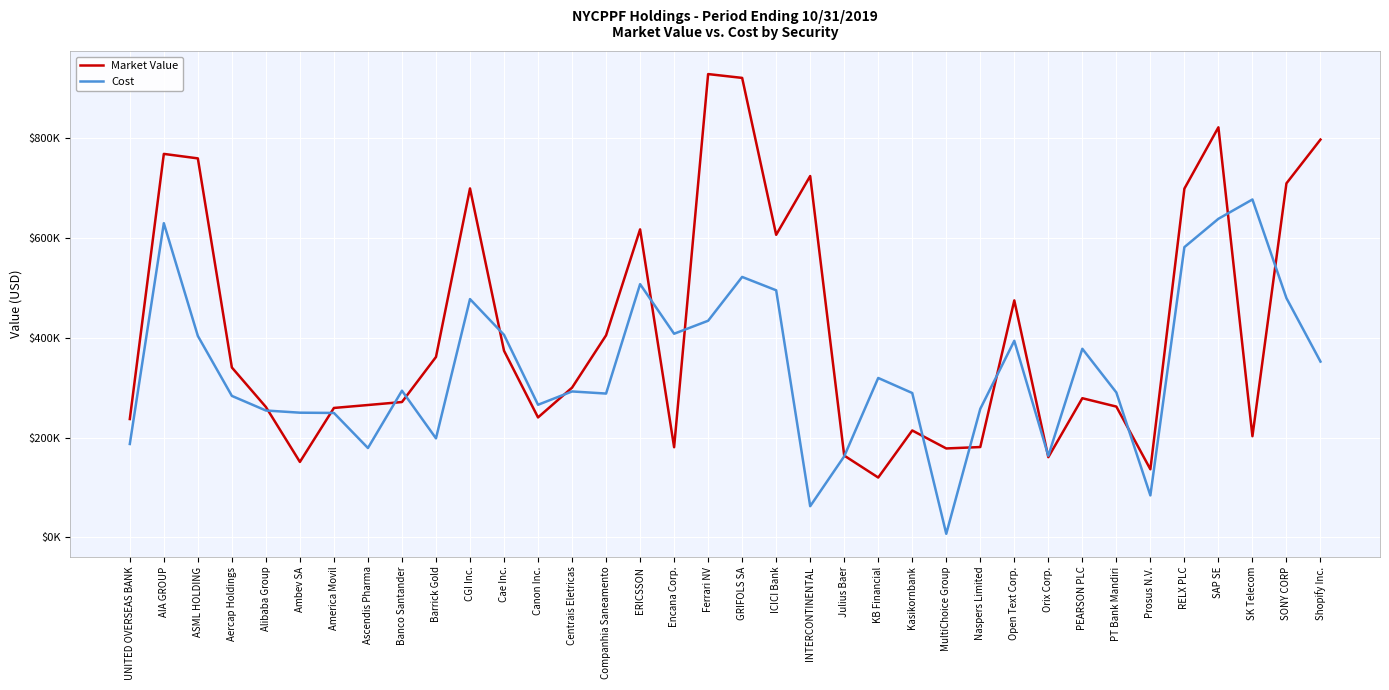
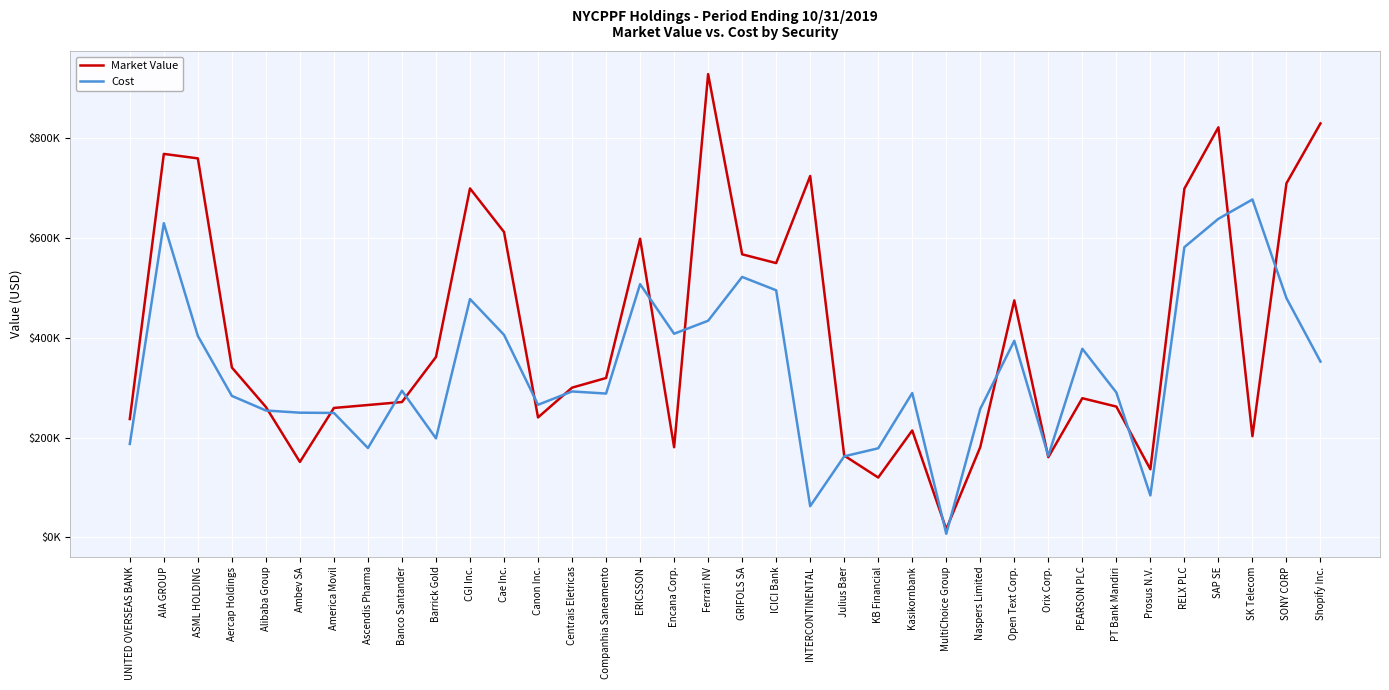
  {
    "Market Value": {
      "UNITED OVERSEAS BANK": "$240000",
      "AIA GROUP": "$770000",
      "ASML HOLDING": "$760000",
      "Aercap Holdings": "$340000",
      "Alibaba Group": "$260000",
      "Ambev SA": "$150000",
      "America Movil": "$260000",
      "Ascendis Pharma": "$270000",
      "Banco Santander": "$270000",
      "Barrick Gold": "$360000",
      "CGI Inc.": "$700000",
-     "Cae Inc.": "$370000",
+     "Cae Inc.": "$610000",
      "Canon Inc.": "$240000",
      "Centrais Eletricas": "$300000",
-     "Companhia Saneamento": "$410000",
-     "ERICSSON": "$620000",
+     "Companhia Saneamento": "$320000",
+     "ERICSSON": "$600000",
      "Encana Corp.": "$180000",
      "Ferrari NV": "$930000",
-     "GRIFOLS SA": "$920000",
-     "ICICI Bank": "$610000",
+     "GRIFOLS SA": "$570000",
+     "ICICI Bank": "$550000",
      "INTERCONTINENTAL": "$720000",
      "KB Financial": "$120000",
      "Kasikornbank": "$210000",
-     "MultiChoice Group": "$180000",
+     "MultiChoice Group": "$20000",
      "Naspers Limited": "$180000",
      "Open Text Corp.": "$480000",
      "PEARSON PLC": "$280000",
      "PT Bank Mandiri": "$260000",
      "Prosus N.V.": "$140000",
      "RELX PLC": "$700000",
      "SAP SE": "$820000",
      "SK Telecom": "$200000",
      "SONY CORP": "$710000",
-     "Shopify Inc.": "$800000"
+     "Shopify Inc.": "$830000"
    },
    "Cost": {
      "UNITED OVERSEAS BANK": "$190000",
      "AIA GROUP": "$630000",
      "ASML HOLDING": "$400000",
      "Aercap Holdings": "$280000",
      "Alibaba Group": "$250000",
      "Ambev SA": "$250000",
      "America Movil": "$250000",
      "Ascendis Pharma": "$180000",
      "Banco Santander": "$290000",
      "Barrick Gold": "$200000",
      "CGI Inc.": "$480000",
      "Cae Inc.": "$410000",
      "Canon Inc.": "$270000",
      "Centrais Eletricas": "$290000",
      "Companhia Saneamento": "$290000",
      "ERICSSON": "$510000",
      "Encana Corp.": "$410000",
      "Ferrari NV": "$430000",
      "GRIFOLS SA": "$520000",
      "ICICI Bank": "$500000",
      "INTERCONTINENTAL": "$60000",
-     "KB Financial": "$320000",
+     "KB Financial": "$180000",
      "Kasikornbank": "$290000",
      "MultiChoice Group": "$10000",
      "Naspers Limited": "$260000",
      "Open Text Corp.": "$390000",
      "PEARSON PLC": "$380000",
      "PT Bank Mandiri": "$290000",
      "Prosus N.V.": "$80000",
      "RELX PLC": "$580000",
      "SAP SE": "$640000",
      "SK Telecom": "$680000",
      "SONY CORP": "$480000",
      "Shopify Inc.": "$350000"
    }
  }
